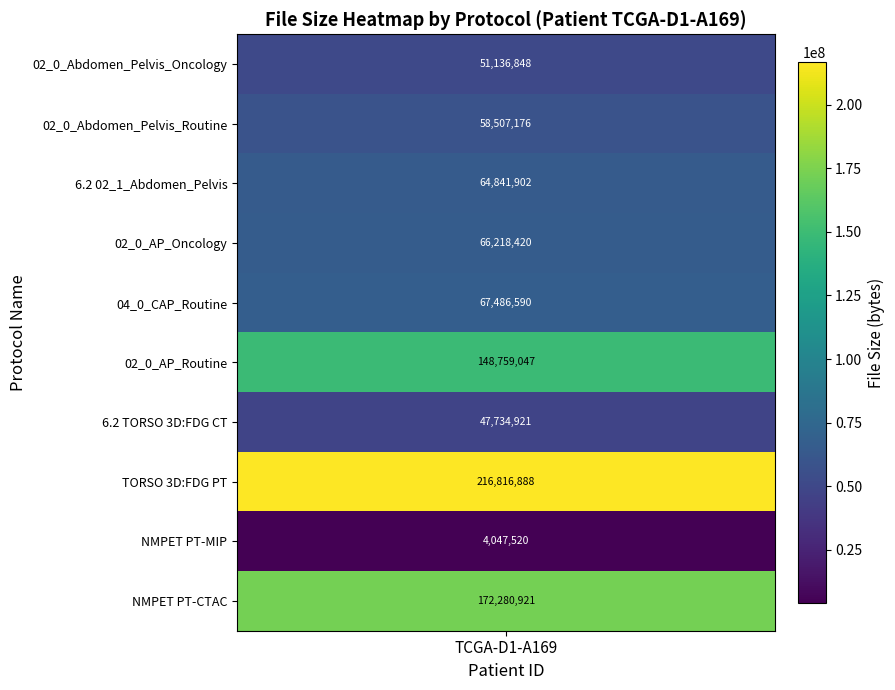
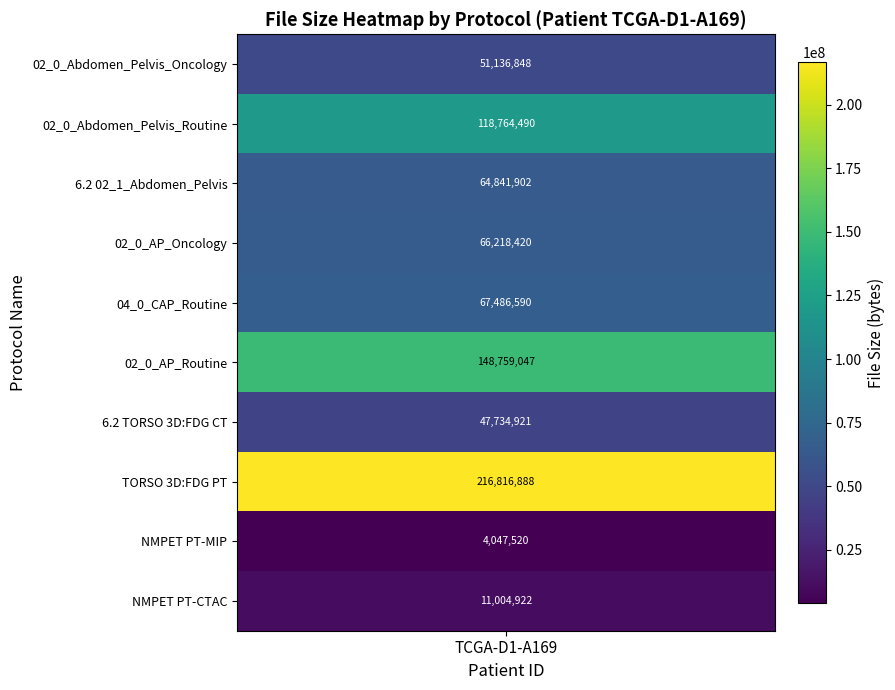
  {
    "02_0_Abdomen_Pelvis_Oncology": {
      "TCGA-D1-A169": "51,136,848"
    },
    "02_0_Abdomen_Pelvis_Routine": {
-     "TCGA-D1-A169": "58,507,176"
+     "TCGA-D1-A169": "118,764,490"
    },
    "6.2 02_1_Abdomen_Pelvis": {
      "TCGA-D1-A169": "64,841,902"
    },
    "02_0_AP_Oncology": {
      "TCGA-D1-A169": "66,218,420"
    },
    "04_0_CAP_Routine": {
      "TCGA-D1-A169": "67,486,590"
    },
    "02_0_AP_Routine": {
      "TCGA-D1-A169": "148,759,047"
    },
    "6.2 TORSO 3D:FDG CT": {
      "TCGA-D1-A169": "47,734,921"
    },
    "TORSO 3D:FDG PT": {
      "TCGA-D1-A169": "216,816,888"
    },
    "NMPET PT-MIP": {
      "TCGA-D1-A169": "4,047,520"
    },
    "NMPET PT-CTAC": {
-     "TCGA-D1-A169": "172,280,921"
+     "TCGA-D1-A169": "11,004,922"
    }
  }
